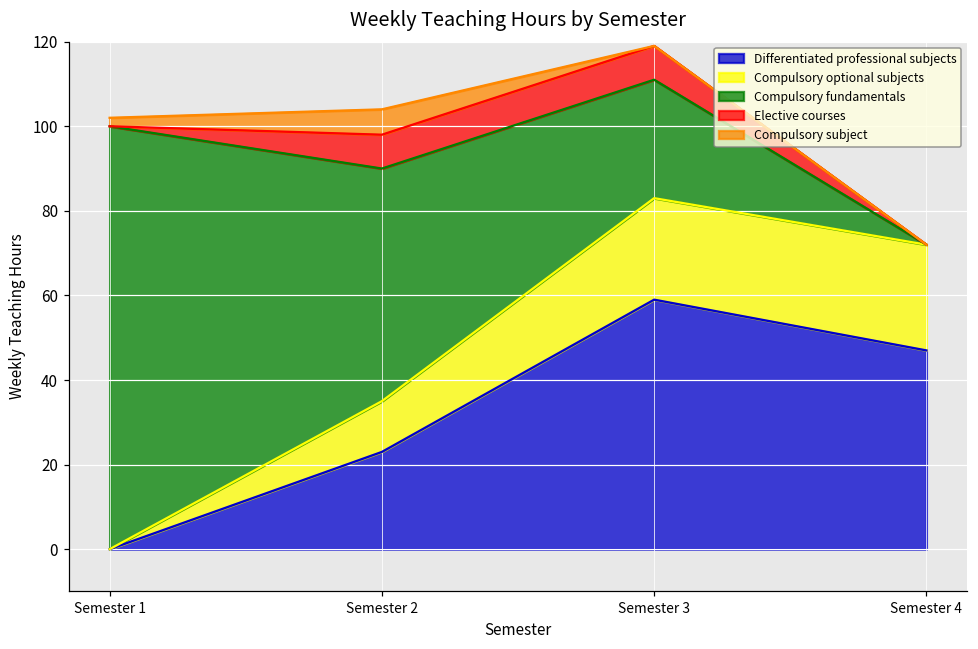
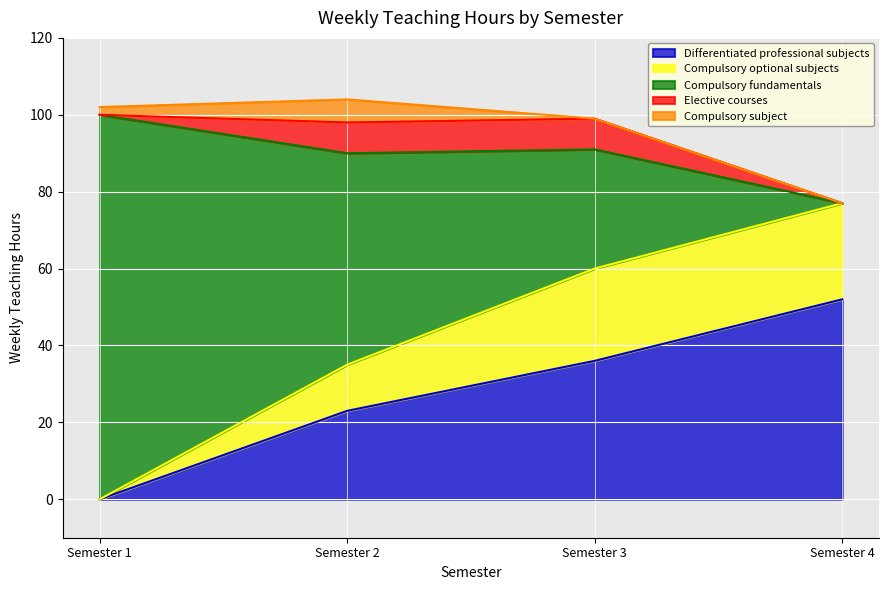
  {
    "Differentiated professional subjects": {
      "Semester 2": 23,
-     "Semester 3": 59,
-     "Semester 4": 47
+     "Semester 3": 36,
+     "Semester 4": 52
    },
    "Compulsory optional subjects": {
      "Semester 2": 12,
      "Semester 3": 24
    },
    "Compulsory fundamentals": {
      "Semester 2": 55,
-     "Semester 3": 28
+     "Semester 3": 31
    },
    "Elective courses": {
      "Semester 2": 8
    },
    "Compulsory subject": {
      "Semester 1": 2,
      "Semester 2": 6
    }
  }
